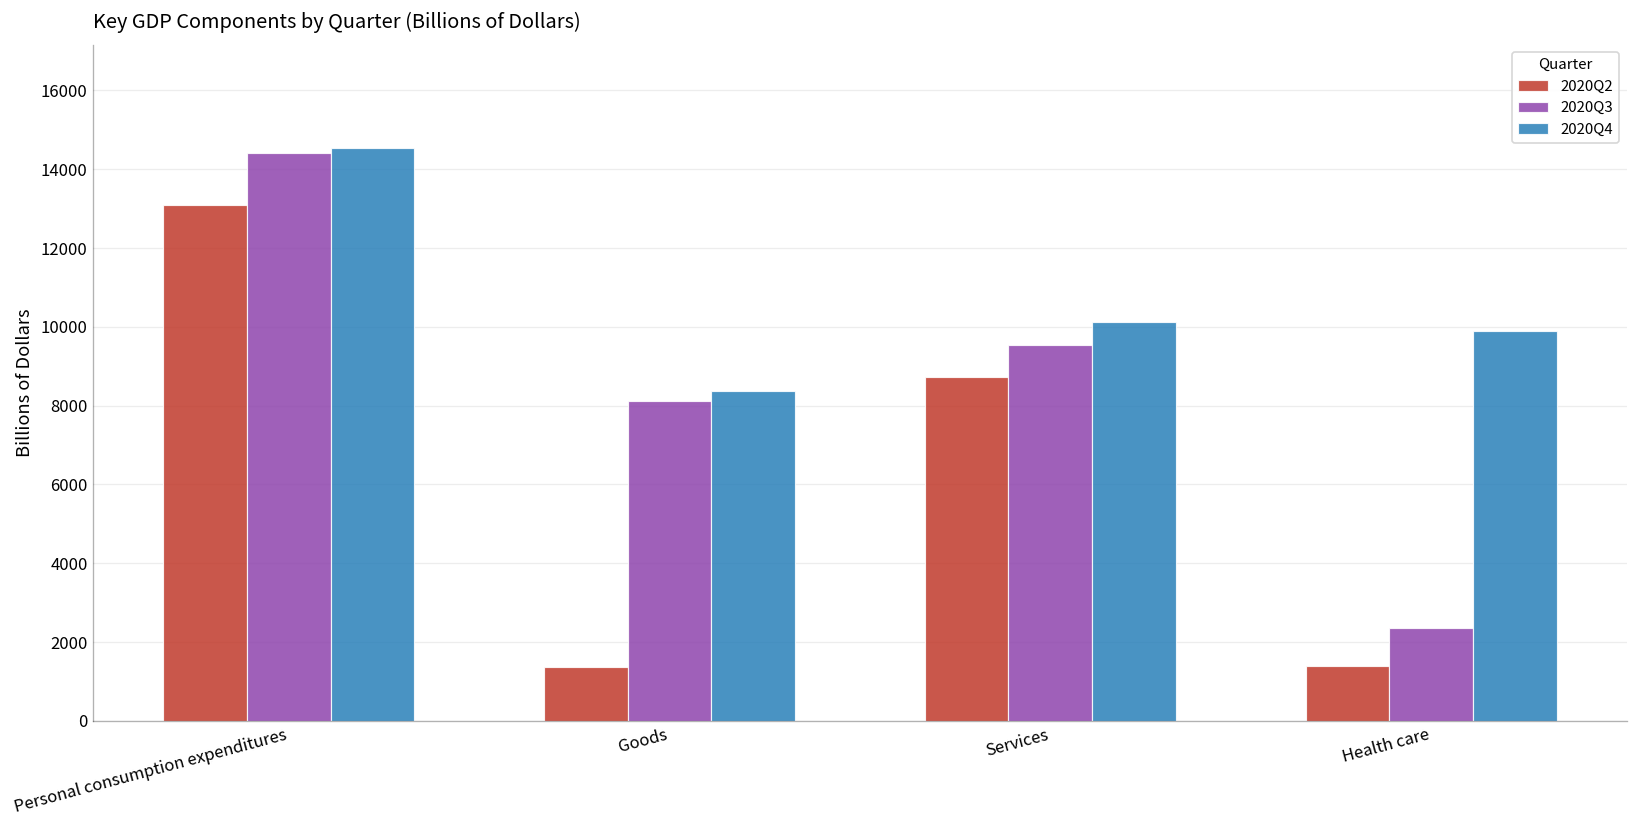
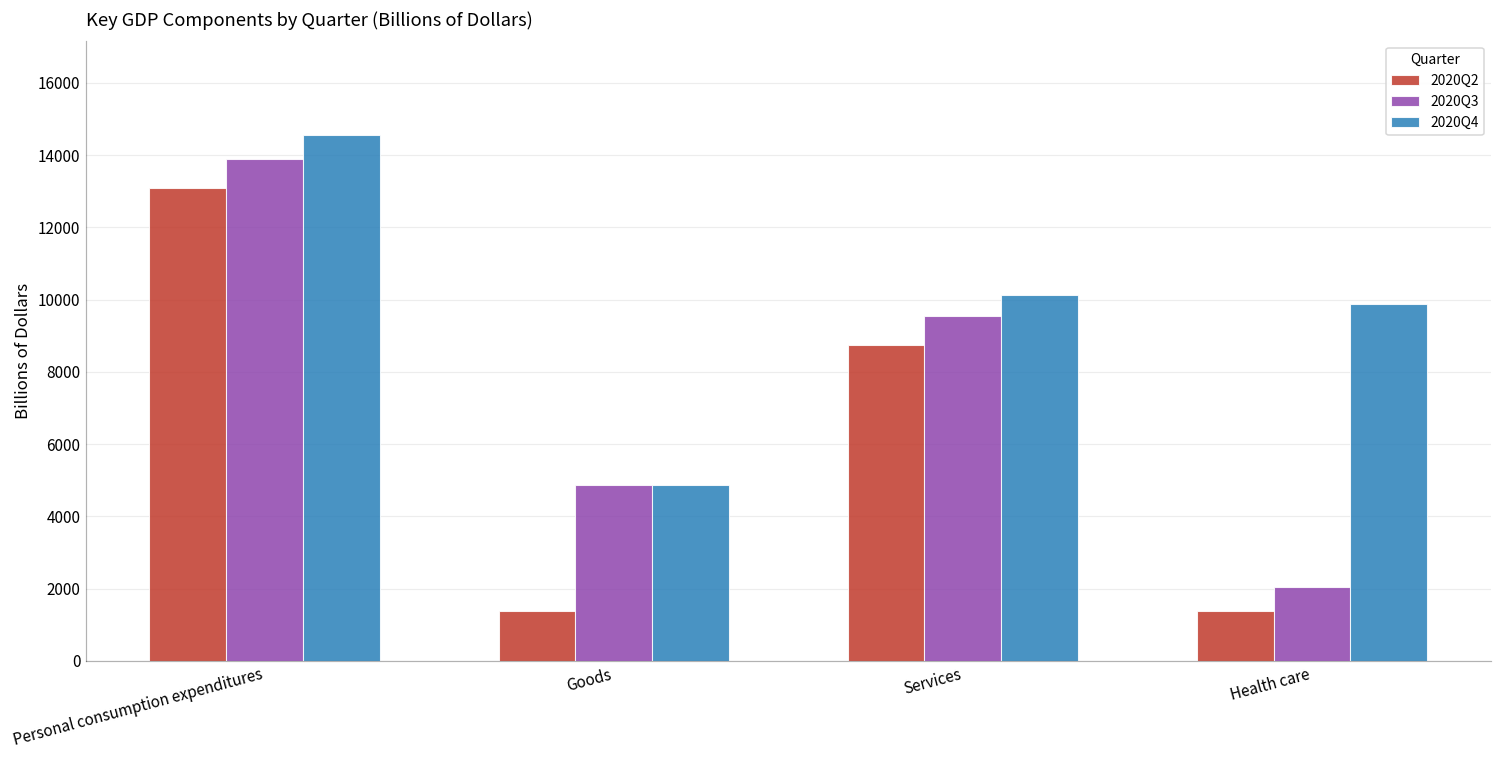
  {
    "2020Q2": {
      "Personal consumption expenditures": 13100,
      "Goods": 1400,
      "Services": 8700,
      "Health care": 1400
    },
    "2020Q3": {
-     "Personal consumption expenditures": 14400,
-     "Goods": 8100,
+     "Personal consumption expenditures": 13900,
+     "Goods": 4900,
      "Services": 9500,
-     "Health care": 2400
+     "Health care": 2000
    },
    "2020Q4": {
      "Personal consumption expenditures": 14500,
-     "Goods": 8400,
+     "Goods": 4900,
      "Services": 10100,
      "Health care": 9900
    }
  }
